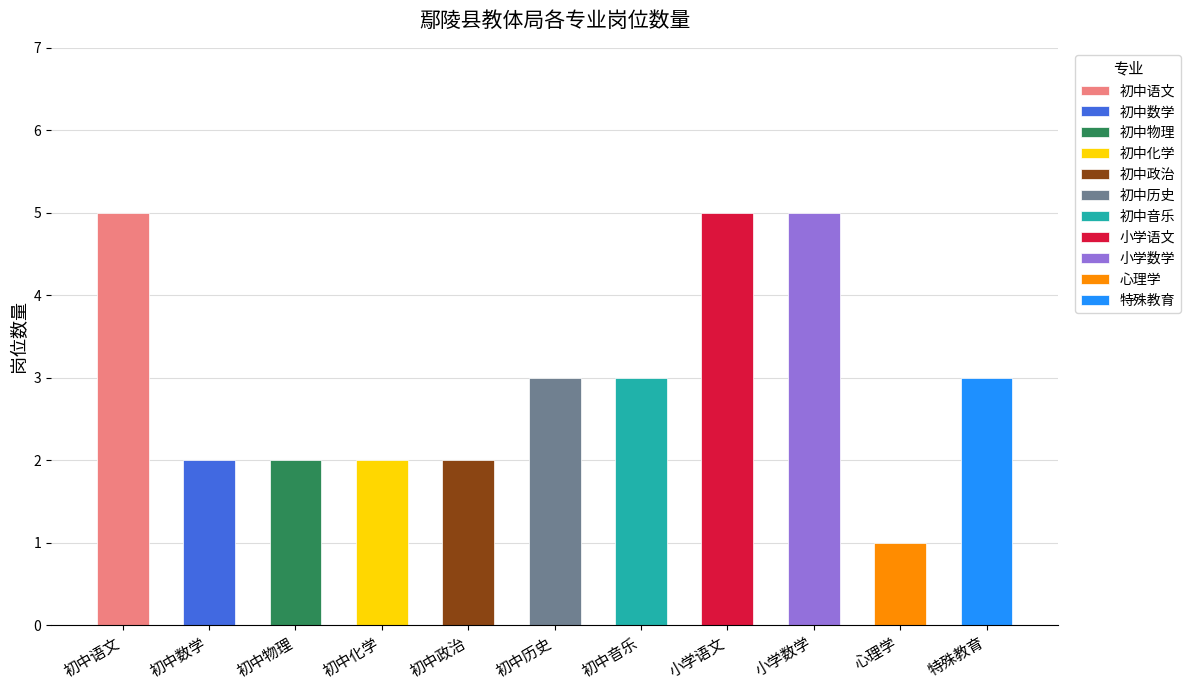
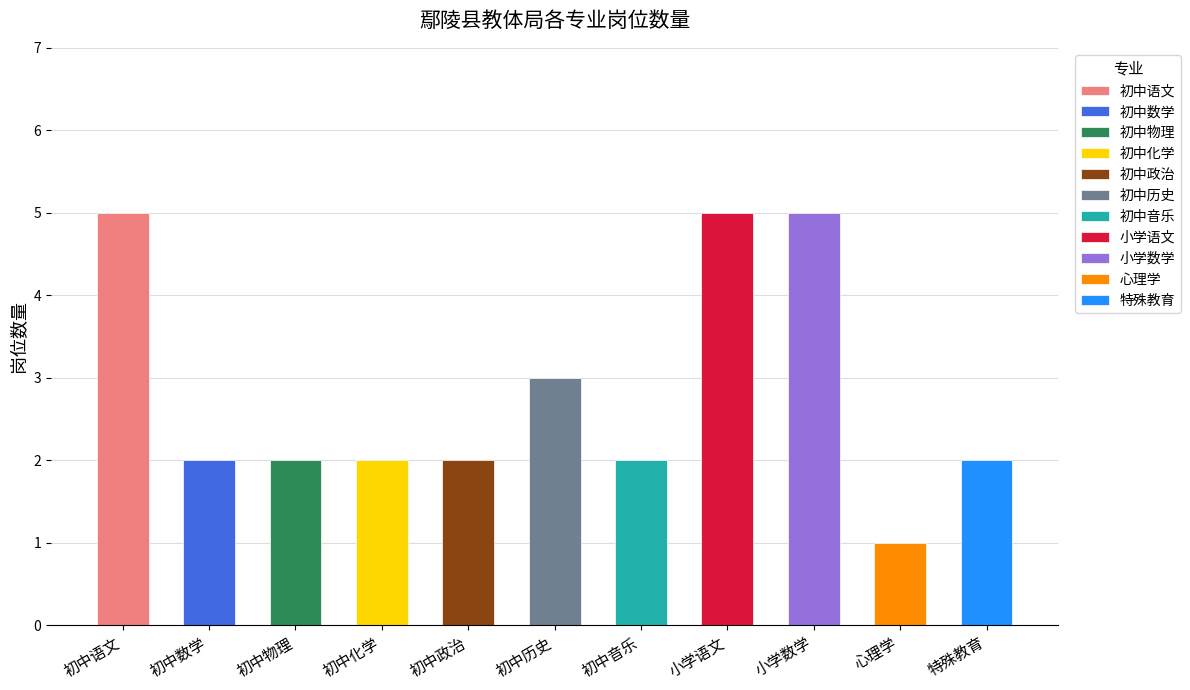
  {
    "初中语文": 5,
    "初中数学": 2,
    "初中物理": 2,
    "初中化学": 2,
    "初中政治": 2,
    "初中历史": 3,
-   "初中音乐": 3,
+   "初中音乐": 2,
    "小学语文": 5,
    "小学数学": 5,
    "心理学": 1,
-   "特殊教育": 3
+   "特殊教育": 2
  }
